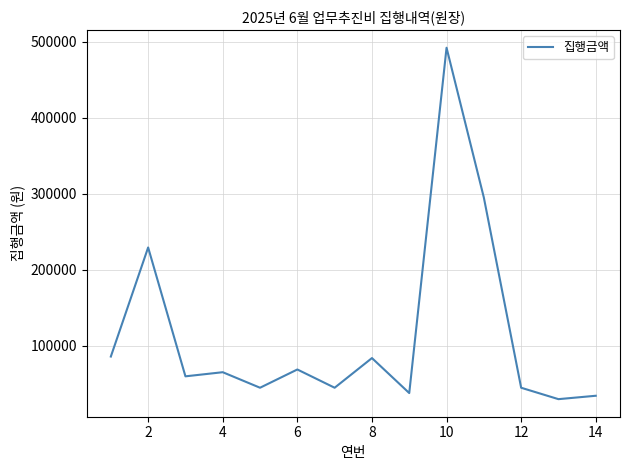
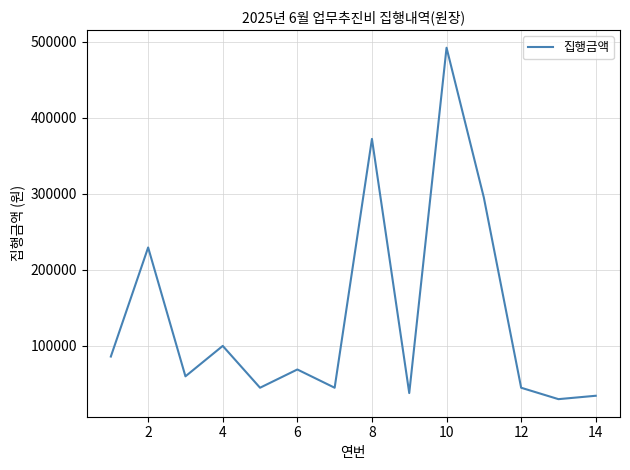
  {
    "2": 230000,
-   "4": 70000,
+   "4": 100000,
    "6": 70000,
-   "8": 80000,
+   "8": 370000,
    "10": 490000,
    "12": 50000,
    "14": 30000
  }
